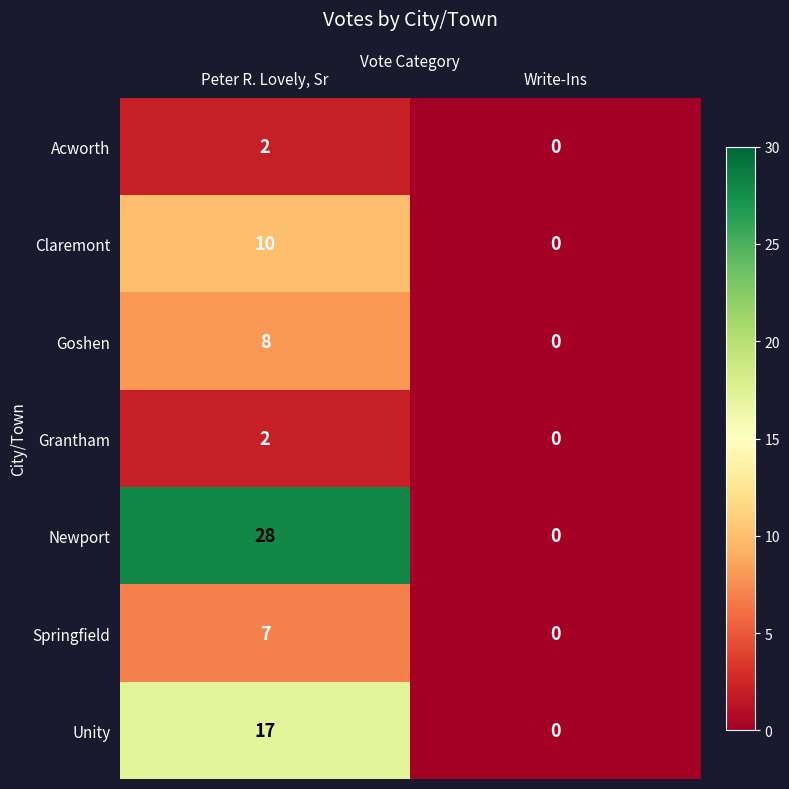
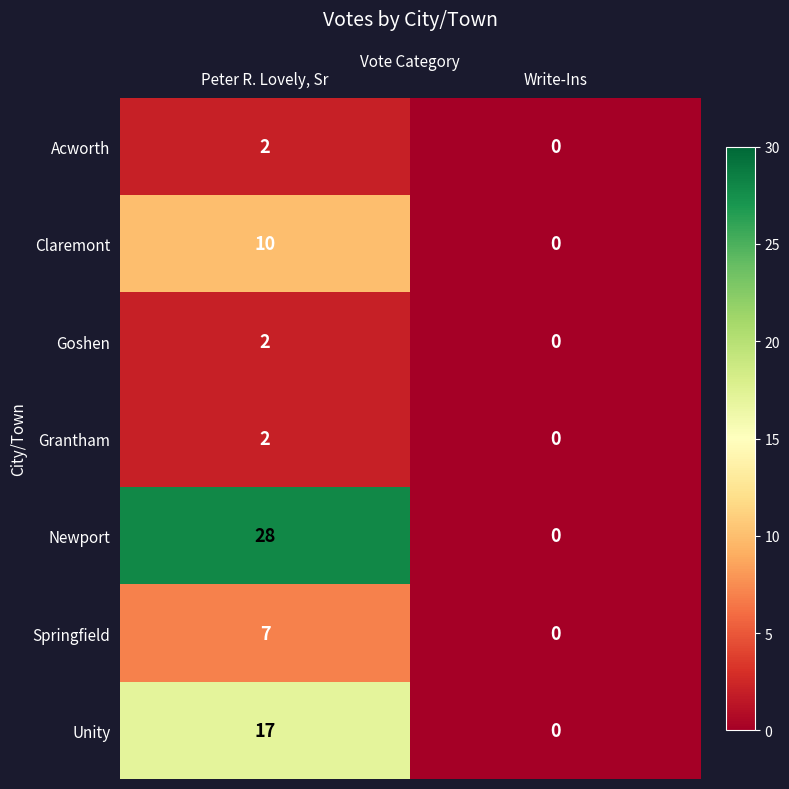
  {
    "Acworth": {
      "Peter R. Lovely, Sr": 2,
      "Write-Ins": 0
    },
    "Claremont": {
      "Peter R. Lovely, Sr": 10,
      "Write-Ins": 0
    },
    "Goshen": {
-     "Peter R. Lovely, Sr": 8,
+     "Peter R. Lovely, Sr": 2,
      "Write-Ins": 0
    },
    "Grantham": {
      "Peter R. Lovely, Sr": 2,
      "Write-Ins": 0
    },
    "Newport": {
      "Peter R. Lovely, Sr": 28,
      "Write-Ins": 0
    },
    "Springfield": {
      "Peter R. Lovely, Sr": 7,
      "Write-Ins": 0
    },
    "Unity": {
      "Peter R. Lovely, Sr": 17,
      "Write-Ins": 0
    }
  }
